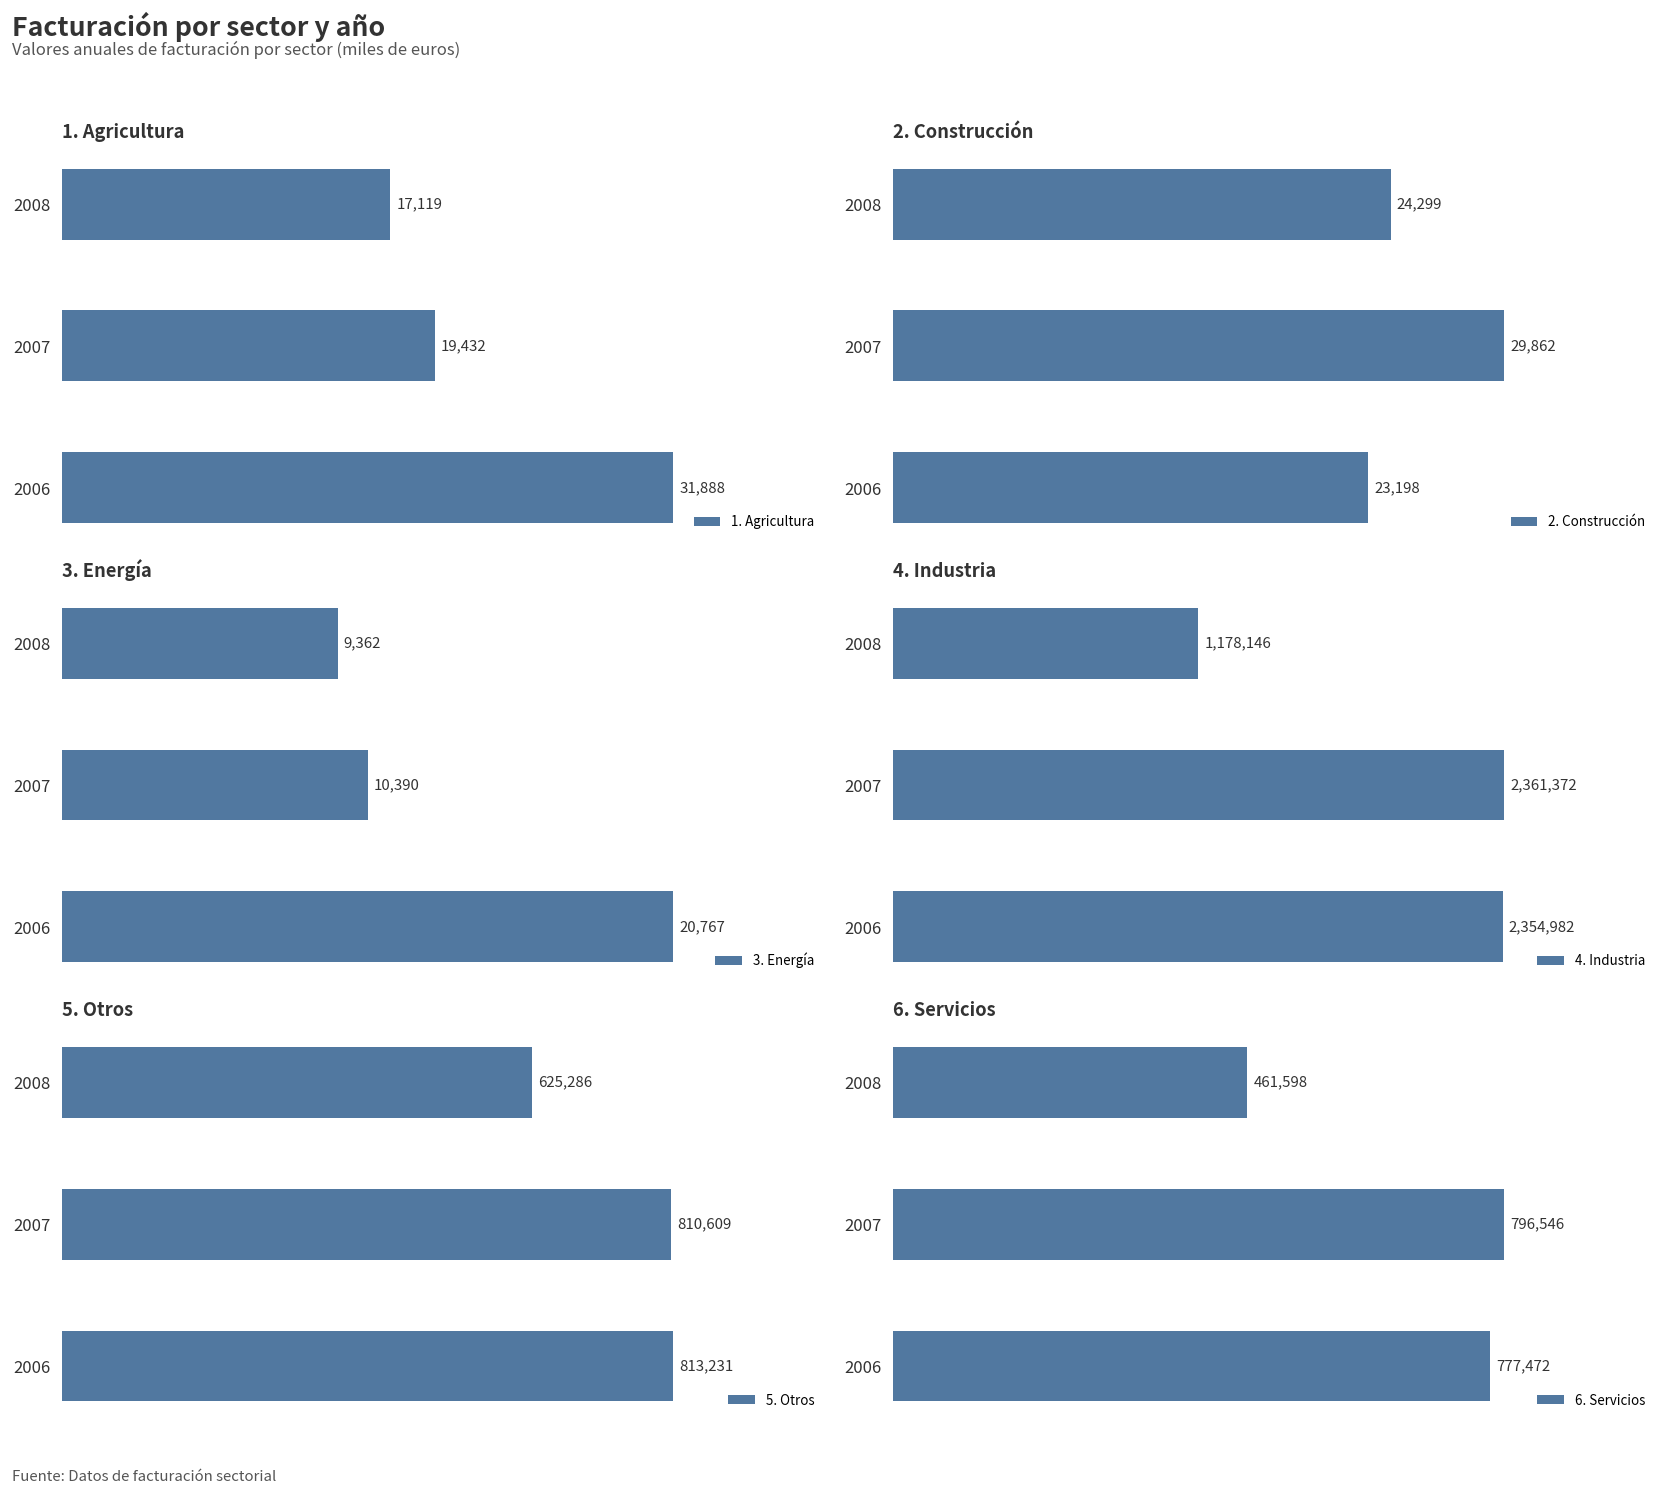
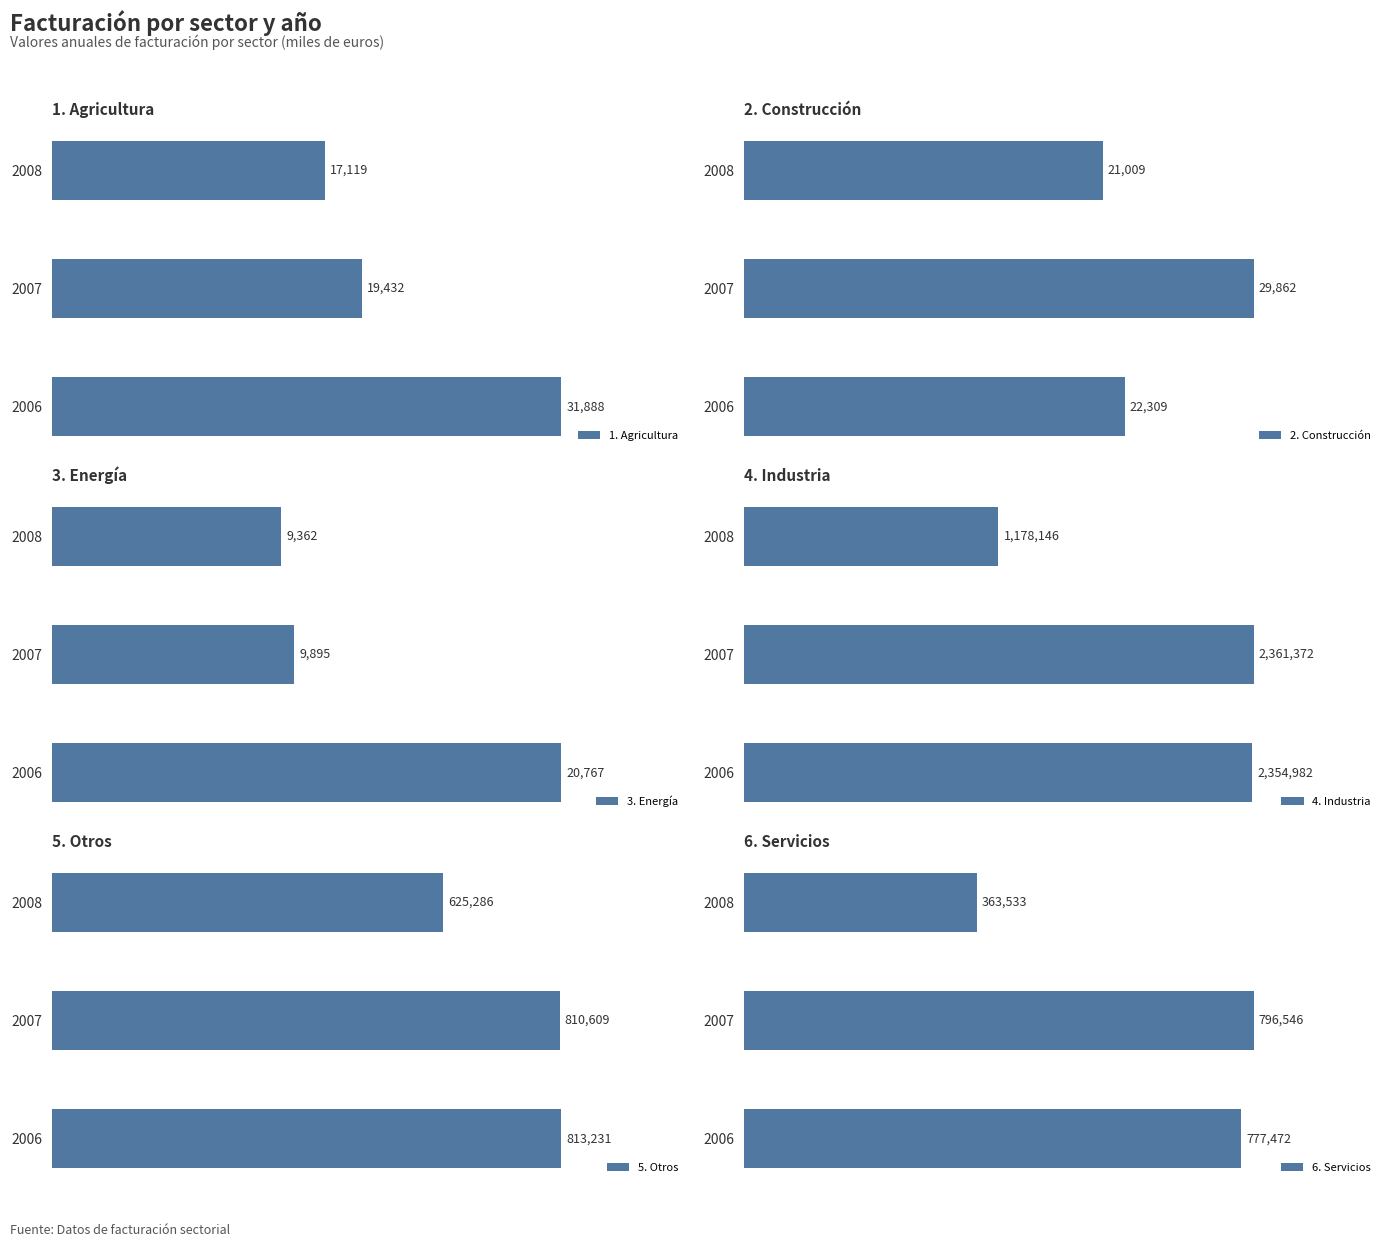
  {
    "1. Agricultura": {
      "2008": "17,119",
      "2007": "19,432",
      "2006": "31,888"
    },
    "2. Construcción": {
-     "2008": "24,299",
+     "2008": "21,009",
      "2007": "29,862",
-     "2006": "23,198"
+     "2006": "22,309"
    },
    "3. Energía": {
      "2008": "9,362",
-     "2007": "10,390",
+     "2007": "9,895",
      "2006": "20,767"
    },
    "4. Industria": {
      "2008": "1,178,146",
      "2007": "2,361,372",
      "2006": "2,354,982"
    },
    "5. Otros": {
      "2008": "625,286",
      "2007": "810,609",
      "2006": "813,231"
    },
    "6. Servicios": {
-     "2008": "461,598",
+     "2008": "363,533",
      "2007": "796,546",
      "2006": "777,472"
    }
  }
